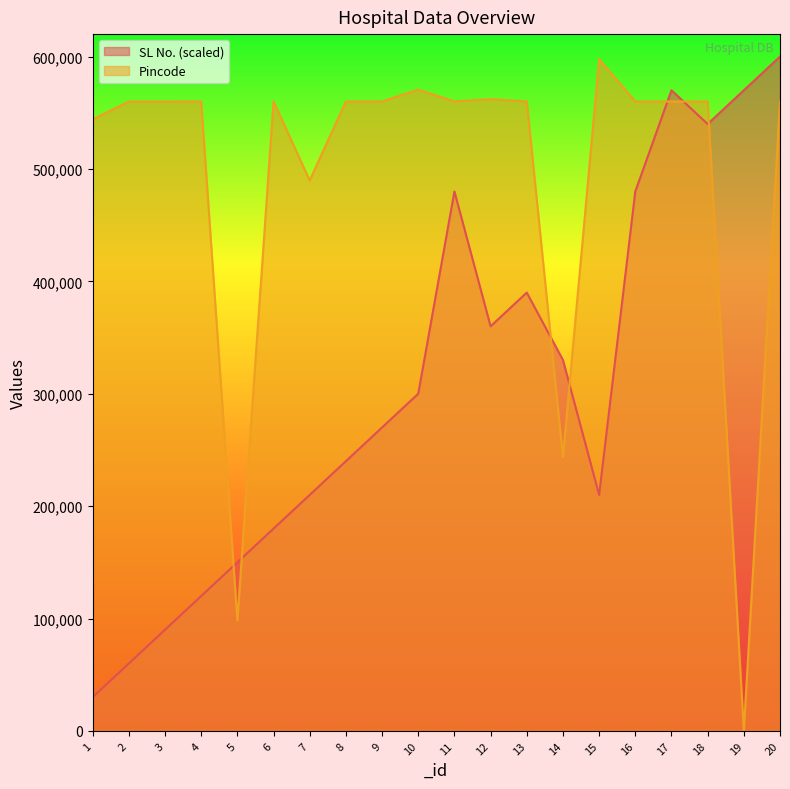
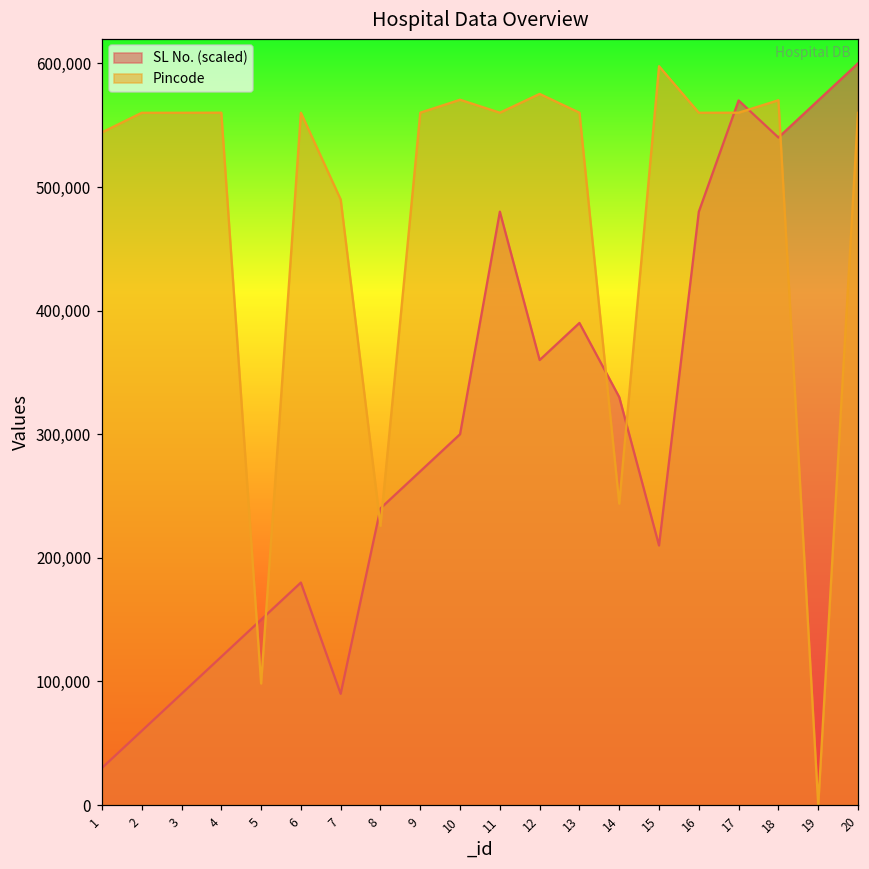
  {
    "SL No. (scaled)": {
      "1": "30,000",
      "2": "60,000",
      "3": "90,000",
      "4": "120,000",
      "5": "150,000",
      "6": "180,000",
-     "7": "210,000",
+     "7": "90,000",
      "8": "240,000",
      "9": "270,000",
      "10": "300,000",
      "11": "480,000",
      "12": "360,000",
      "13": "390,000",
      "14": "330,000",
      "15": "210,000",
      "16": "480,000",
      "17": "570,000",
      "18": "540,000",
      "19": "570,000",
      "20": "600,000"
    },
    "Pincode": {
      "1": "544,000",
      "2": "560,000",
      "3": "560,000",
      "4": "560,000",
      "5": "98,000",
      "6": "560,000",
      "7": "490,000",
-     "8": "560,000",
+     "8": "226,000",
      "9": "560,000",
      "10": "571,000",
      "11": "560,000",
-     "12": "562,000",
+     "12": "575,000",
      "13": "560,000",
      "14": "244,000",
      "15": "598,000",
      "16": "560,000",
      "17": "560,000",
-     "18": "560,000",
+     "18": "570,000",
      "19": "0",
      "20": "560,000"
    }
  }
